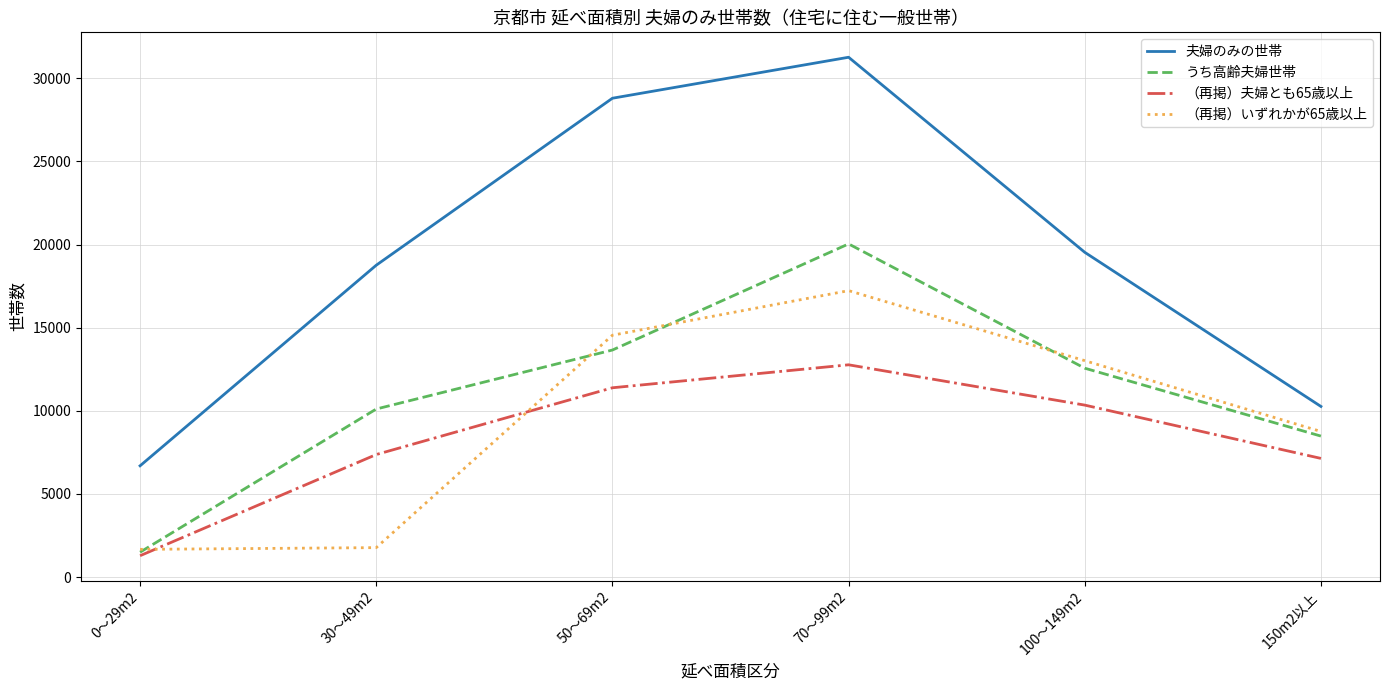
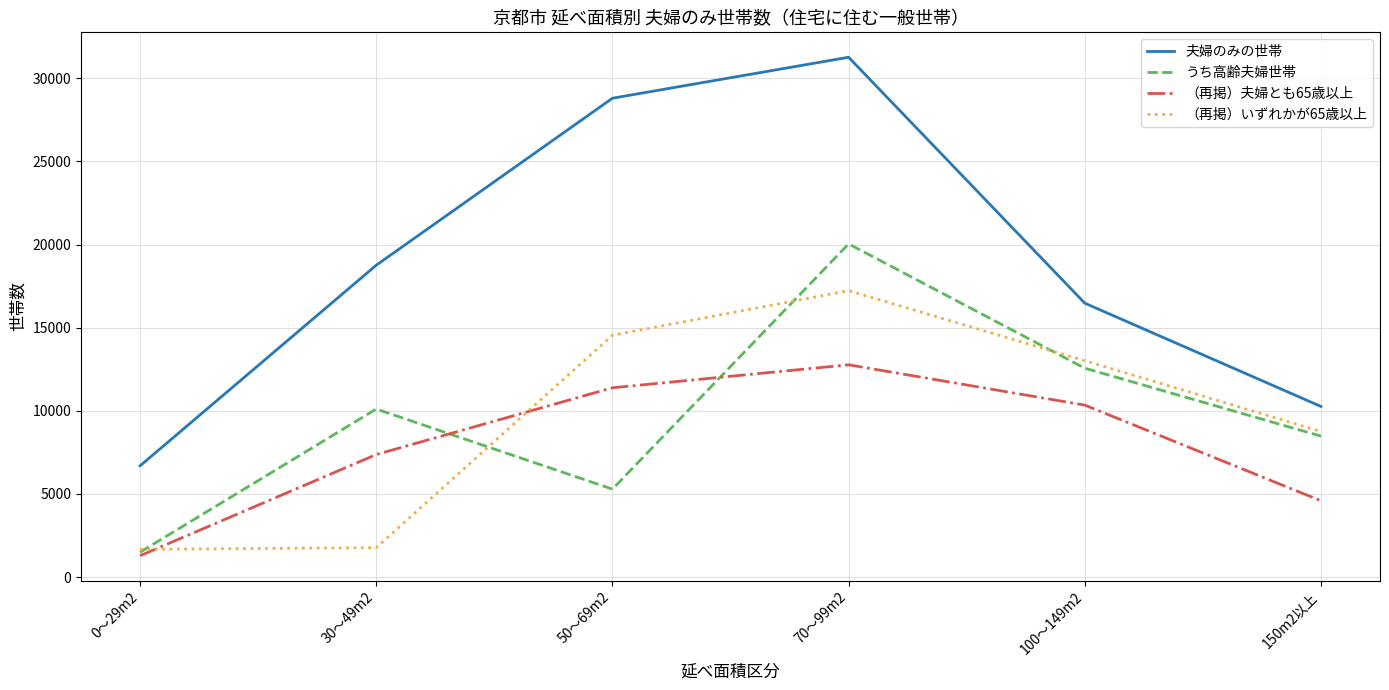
  {
    "夫婦のみの世帯": {
      "0～29m2": 6700,
      "30～49m2": 18800,
      "50～69m2": 28800,
      "70～99m2": 31300,
-     "100～149m2": 19500,
+     "100～149m2": 16500,
      "150m2以上": 10300
    },
    "うち高齢夫婦世帯": {
      "0～29m2": 1500,
      "30～49m2": 10100,
-     "50～69m2": 13700,
+     "50～69m2": 5300,
      "70～99m2": 20000,
      "100～149m2": 12600,
      "150m2以上": 8500
    },
    "（再掲）夫婦とも65歳以上": {
      "0～29m2": 1300,
      "30～49m2": 7400,
      "50～69m2": 11400,
      "70～99m2": 12800,
      "100～149m2": 10300,
-     "150m2以上": 7100
+     "150m2以上": 4600
    },
    "（再掲）いずれかが65歳以上": {
      "0～29m2": 1700,
      "30～49m2": 1800,
      "50～69m2": 14500,
      "70～99m2": 17200,
      "100～149m2": 13000,
      "150m2以上": 8800
    }
  }
